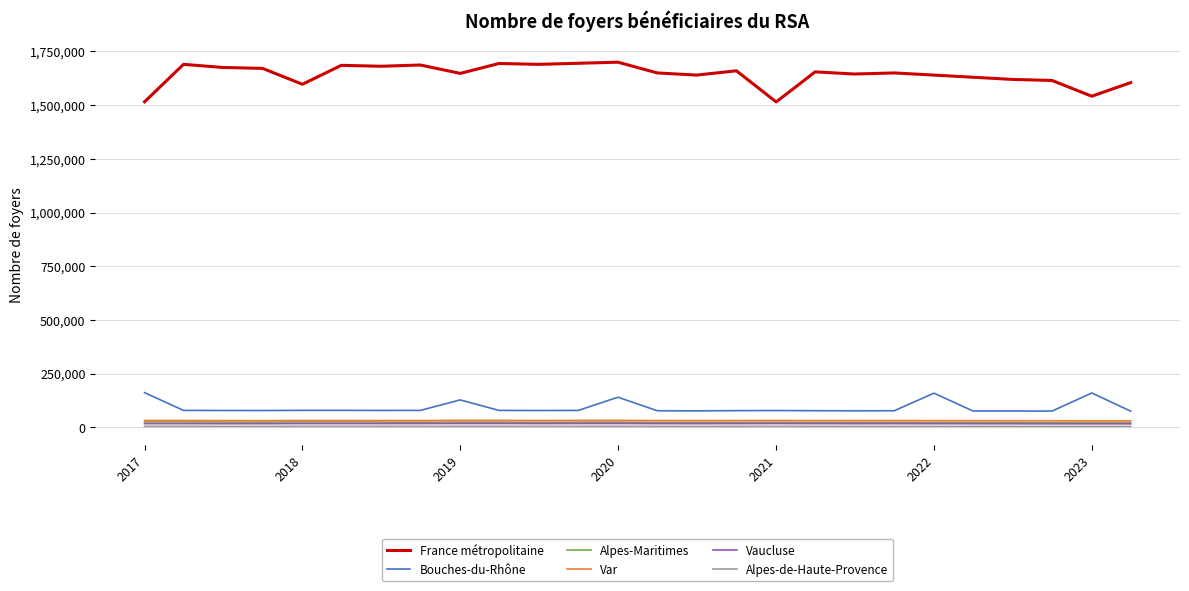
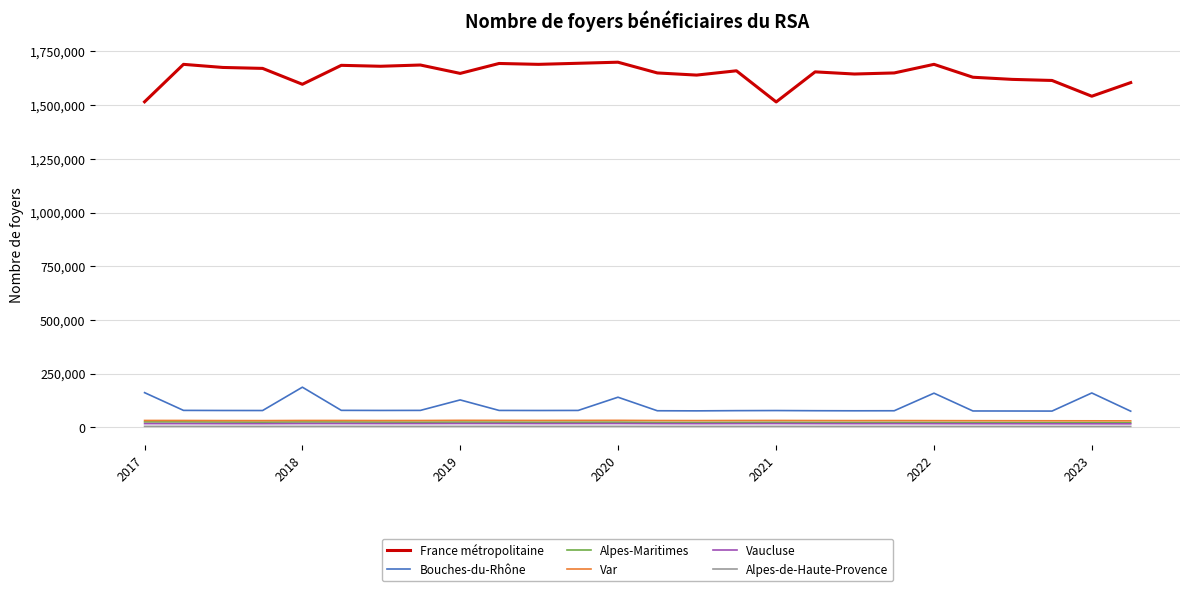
  {
    "France métropolitaine": {
      "2017": "1,520,000",
      "2018": "1,600,000",
      "2019": "1,650,000",
      "2020": "1,700,000",
      "2021": "1,510,000",
-     "2022": "1,640,000",
+     "2022": "1,690,000",
      "2023": "1,540,000"
    },
    "Bouches-du-Rhône": {
      "2017": "160,000",
-     "2018": "80,000",
+     "2018": "190,000",
      "2019": "130,000",
      "2020": "140,000",
      "2021": "80,000",
      "2022": "160,000",
      "2023": "160,000"
    },
    "Alpes-de-Haute-Provence": {
      "2017": "0",
      "2018": "0",
      "2019": "0",
      "2020": "0",
      "2021": "0",
      "2022": "0",
      "2023": "0"
    }
  }
